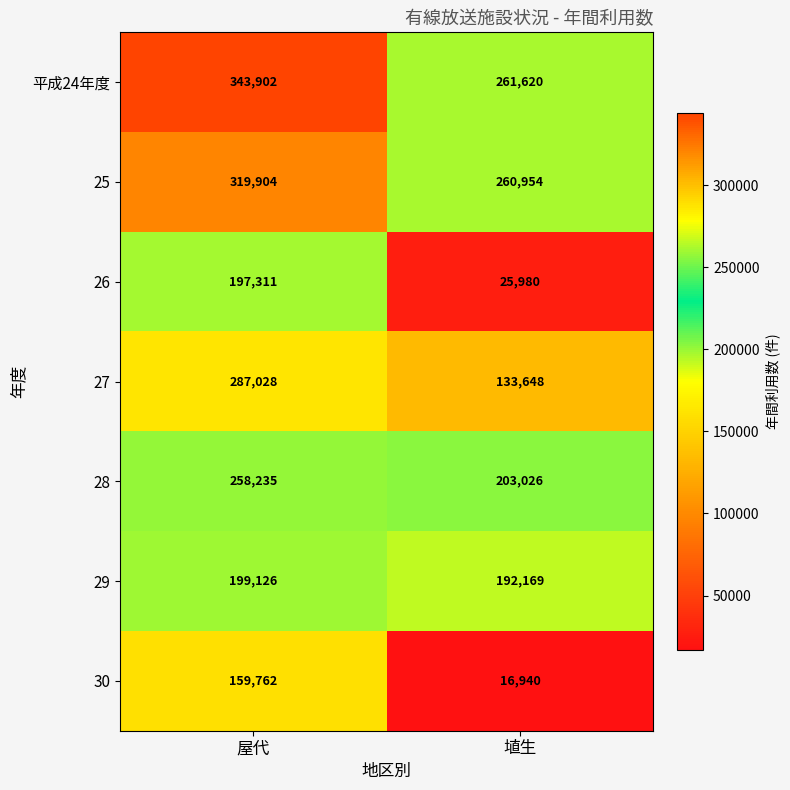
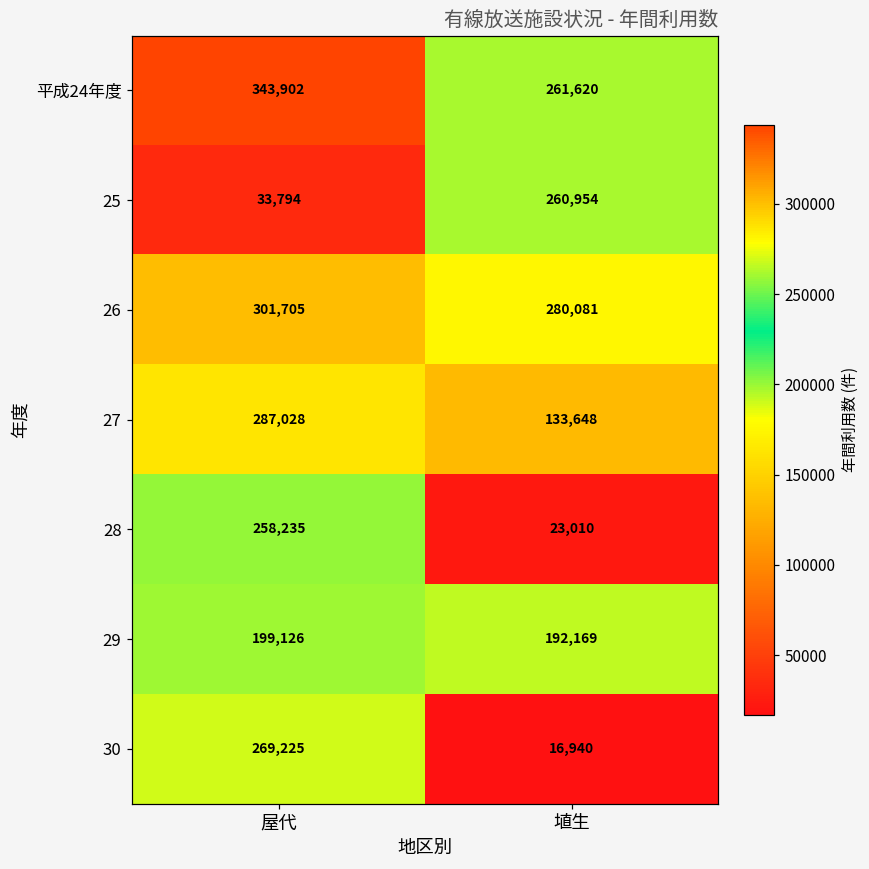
  {
    "平成24年度": {
      "屋代": "343,902",
      "埴生": "261,620"
    },
    "25": {
-     "屋代": "319,904",
+     "屋代": "33,794",
      "埴生": "260,954"
    },
    "26": {
-     "屋代": "197,311",
-     "埴生": "25,980"
+     "屋代": "301,705",
+     "埴生": "280,081"
    },
    "27": {
      "屋代": "287,028",
      "埴生": "133,648"
    },
    "28": {
      "屋代": "258,235",
-     "埴生": "203,026"
+     "埴生": "23,010"
    },
    "29": {
      "屋代": "199,126",
      "埴生": "192,169"
    },
    "30": {
-     "屋代": "159,762",
+     "屋代": "269,225",
      "埴生": "16,940"
    }
  }
